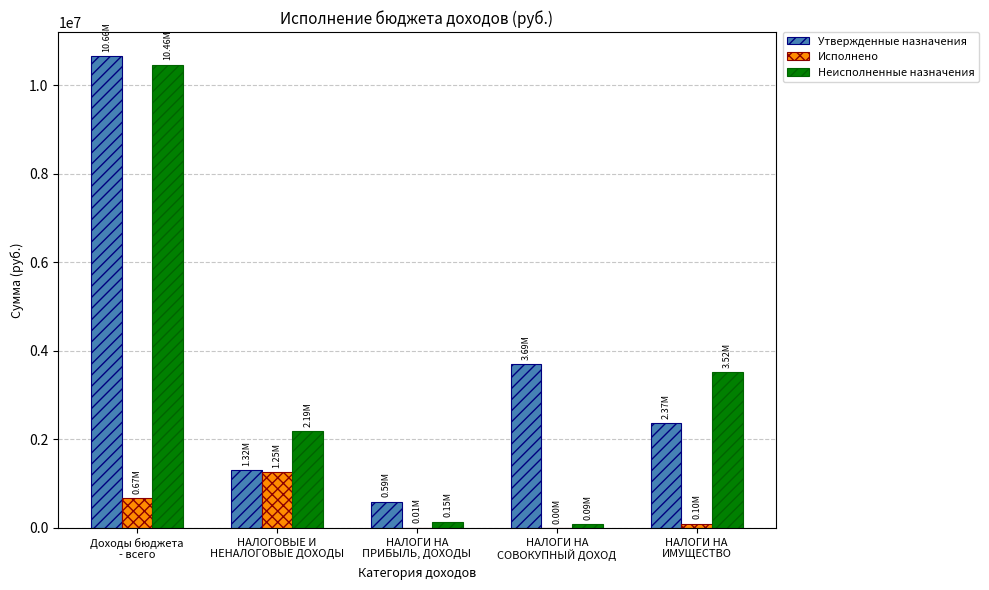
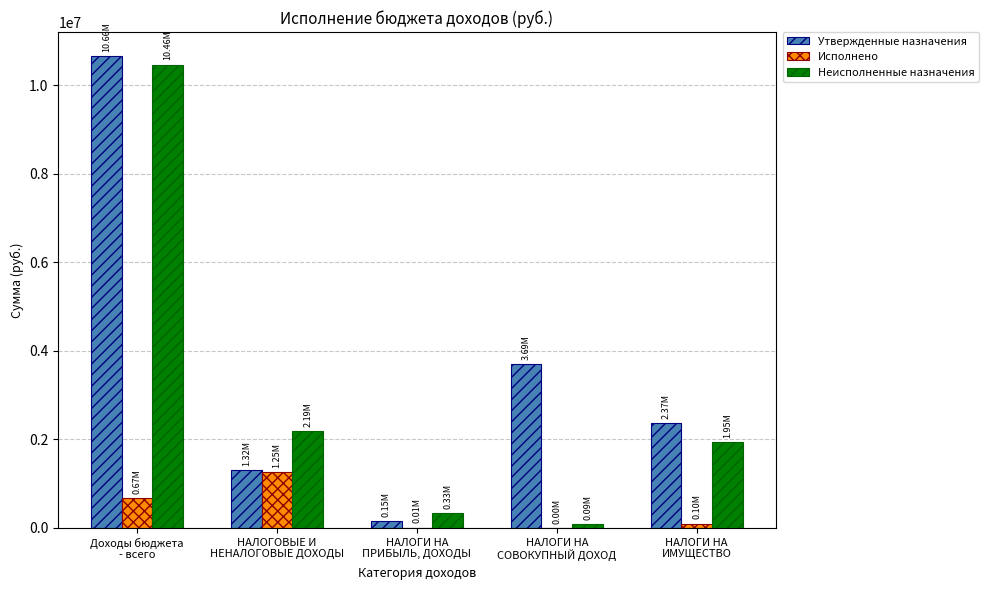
  {
    "Утвержденные назначения": {
      "Доходы бюджета - всего": "10.66M",
      "НАЛОГОВЫЕ И НЕНАЛОГОВЫЕ ДОХОДЫ": "1.32M",
-     "НАЛОГИ НА ПРИБЫЛЬ, ДОХОДЫ": "0.59M",
+     "НАЛОГИ НА ПРИБЫЛЬ, ДОХОДЫ": "0.15M",
      "НАЛОГИ НА СОВОКУПНЫЙ ДОХОД": "3.69M",
      "НАЛОГИ НА ИМУЩЕСТВО": "2.37M"
    },
    "Исполнено": {
      "Доходы бюджета - всего": "0.67M",
      "НАЛОГОВЫЕ И НЕНАЛОГОВЫЕ ДОХОДЫ": "1.25M",
      "НАЛОГИ НА ПРИБЫЛЬ, ДОХОДЫ": "0.01M",
      "НАЛОГИ НА ИМУЩЕСТВО": "0.10M"
    },
    "Неисполненные назначения": {
      "Доходы бюджета - всего": "10.46M",
      "НАЛОГОВЫЕ И НЕНАЛОГОВЫЕ ДОХОДЫ": "2.19M",
-     "НАЛОГИ НА ПРИБЫЛЬ, ДОХОДЫ": "0.15M",
+     "НАЛОГИ НА ПРИБЫЛЬ, ДОХОДЫ": "0.33M",
      "НАЛОГИ НА СОВОКУПНЫЙ ДОХОД": "0.09M",
-     "НАЛОГИ НА ИМУЩЕСТВО": "3.52M"
+     "НАЛОГИ НА ИМУЩЕСТВО": "1.95M"
    }
  }
